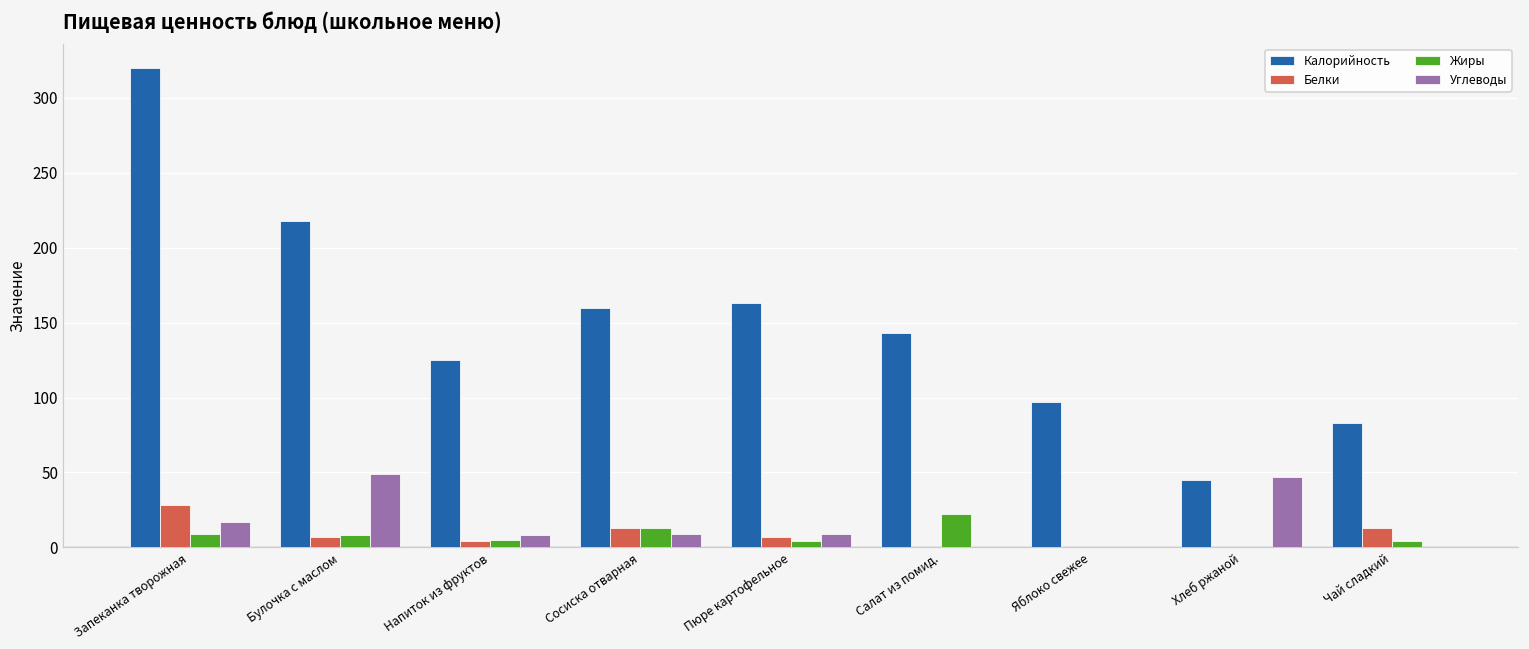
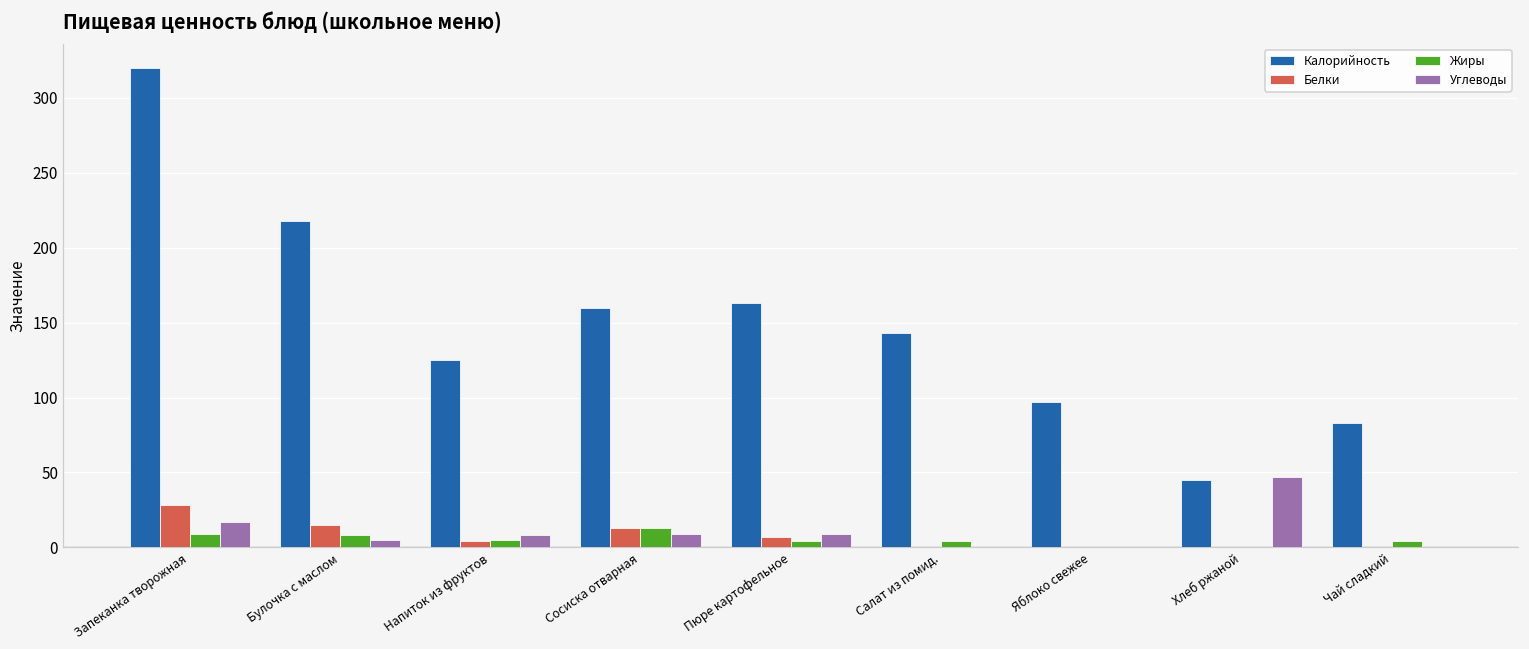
  {
    "Калорийность": {
      "Запеканка творожная": 320,
      "Булочка с маслом": 218,
      "Напиток из фруктов": 125,
      "Сосиска отварная": 160,
      "Пюре картофельное": 163,
      "Салат из помид.": 143,
      "Яблоко свежее": 97,
      "Хлеб ржаной": 45,
      "Чай сладкий": 83
    },
    "Белки": {
      "Запеканка творожная": 28,
-     "Булочка с маслом": 7,
+     "Булочка с маслом": 15,
      "Напиток из фруктов": 4,
      "Сосиска отварная": 13,
      "Пюре картофельное": 7,
      "Салат из помид.": 0,
      "Яблоко свежее": 0,
      "Хлеб ржаной": 0,
-     "Чай сладкий": 13
+     "Чай сладкий": 0
    },
    "Жиры": {
      "Запеканка творожная": 9,
      "Булочка с маслом": 8,
      "Напиток из фруктов": 5,
      "Сосиска отварная": 13,
      "Пюре картофельное": 4,
-     "Салат из помид.": 22,
+     "Салат из помид.": 4,
      "Яблоко свежее": 0,
      "Хлеб ржаной": 0,
      "Чай сладкий": 4
    },
    "Углеводы": {
      "Запеканка творожная": 17,
-     "Булочка с маслом": 49,
+     "Булочка с маслом": 5,
      "Напиток из фруктов": 8,
      "Сосиска отварная": 9,
      "Пюре картофельное": 9,
      "Салат из помид.": 0,
      "Яблоко свежее": 0,
      "Хлеб ржаной": 47,
      "Чай сладкий": 0
    }
  }
